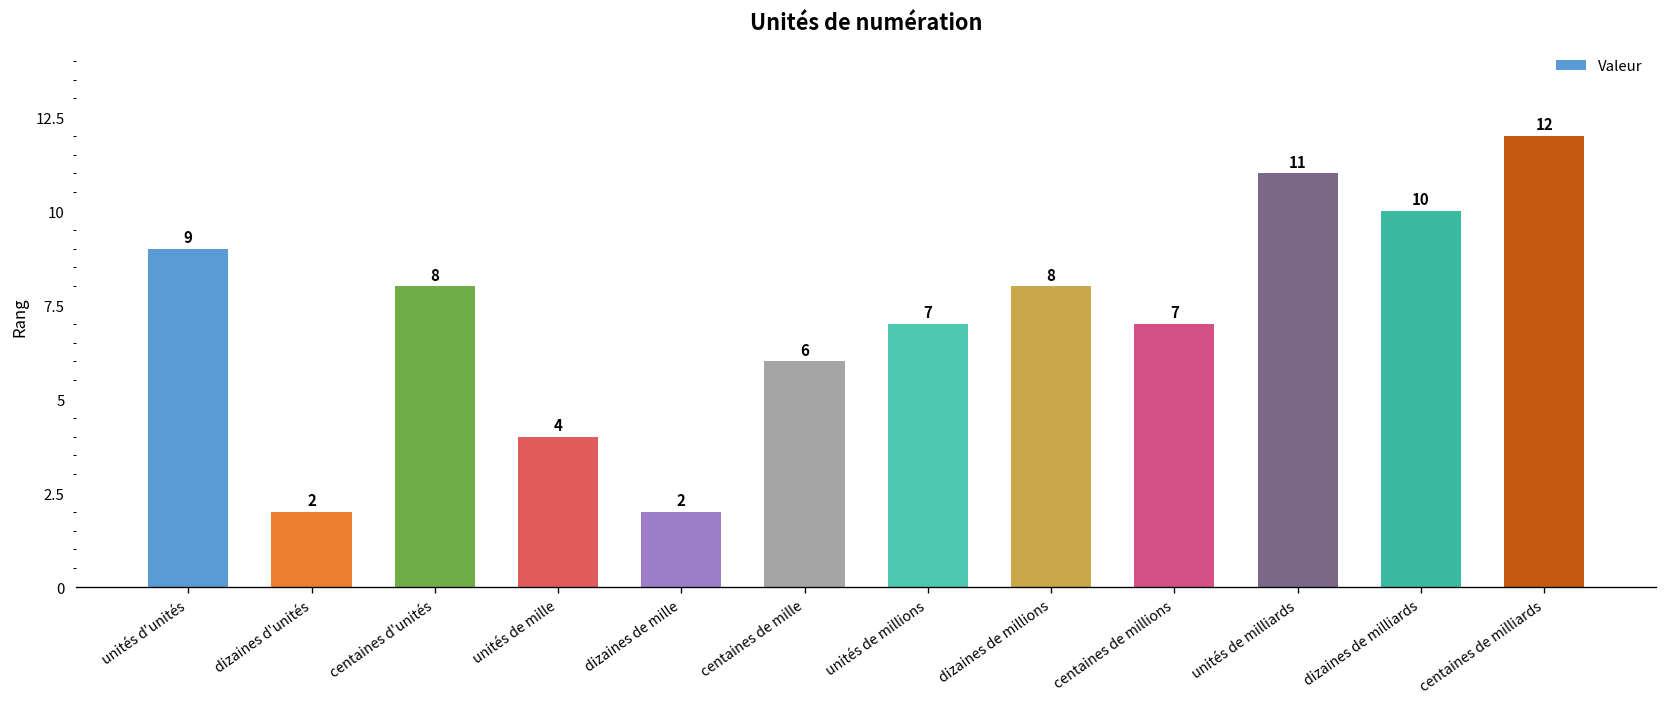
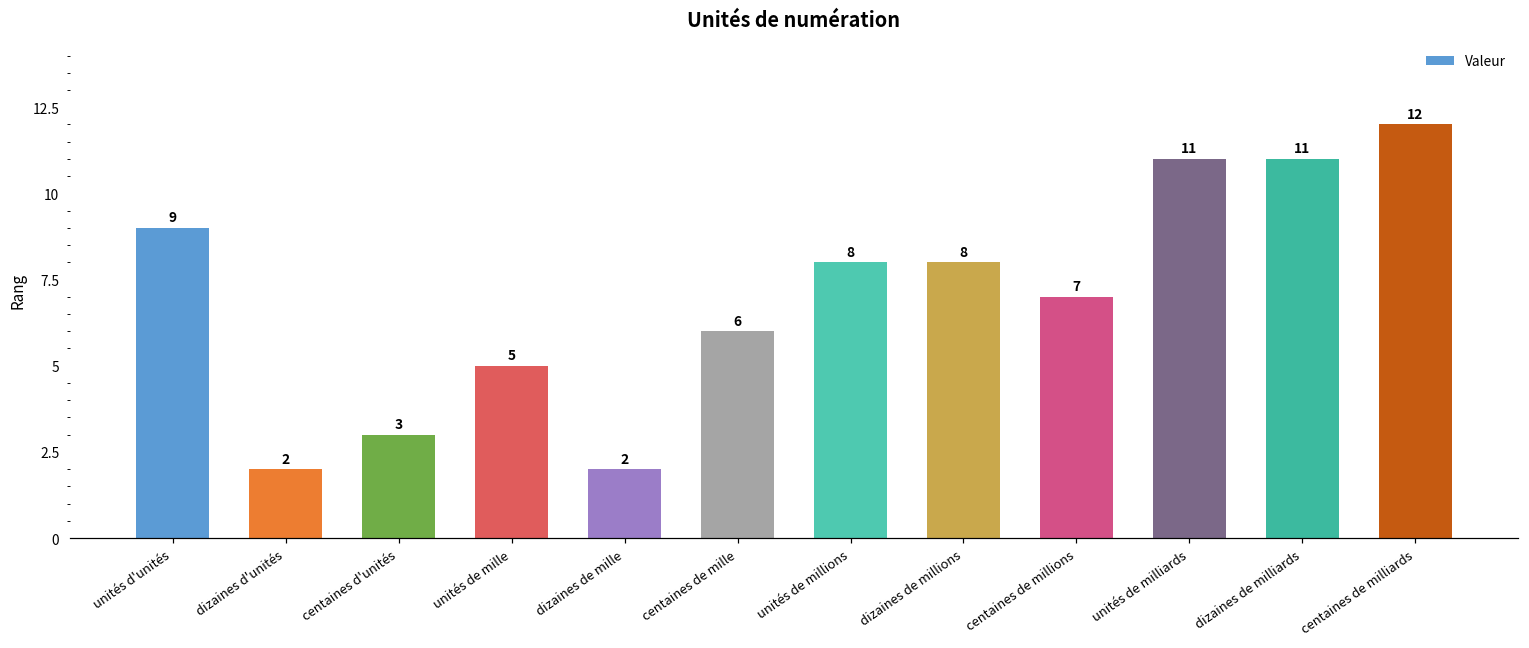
  {
    "unités d'unités": 9,
    "dizaines d'unités": 2,
-   "centaines d'unités": 8,
-   "unités de mille": 4,
+   "centaines d'unités": 3,
+   "unités de mille": 5,
    "dizaines de mille": 2,
    "centaines de mille": 6,
-   "unités de millions": 7,
+   "unités de millions": 8,
    "dizaines de millions": 8,
    "centaines de millions": 7,
    "unités de milliards": 11,
-   "dizaines de milliards": 10,
+   "dizaines de milliards": 11,
    "centaines de milliards": 12
  }
